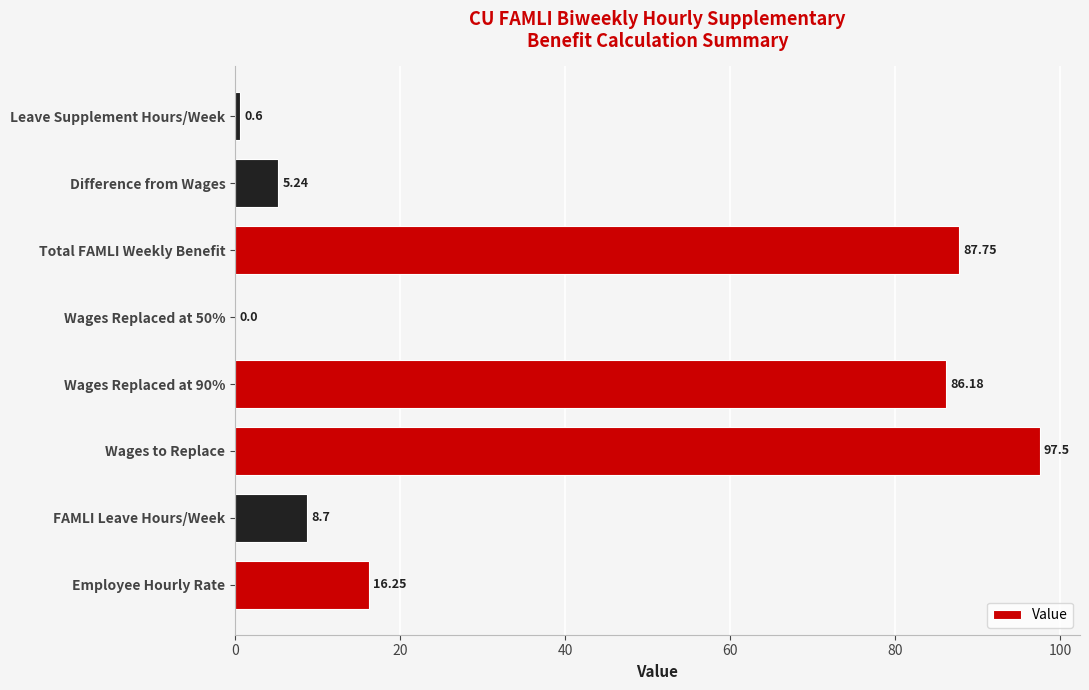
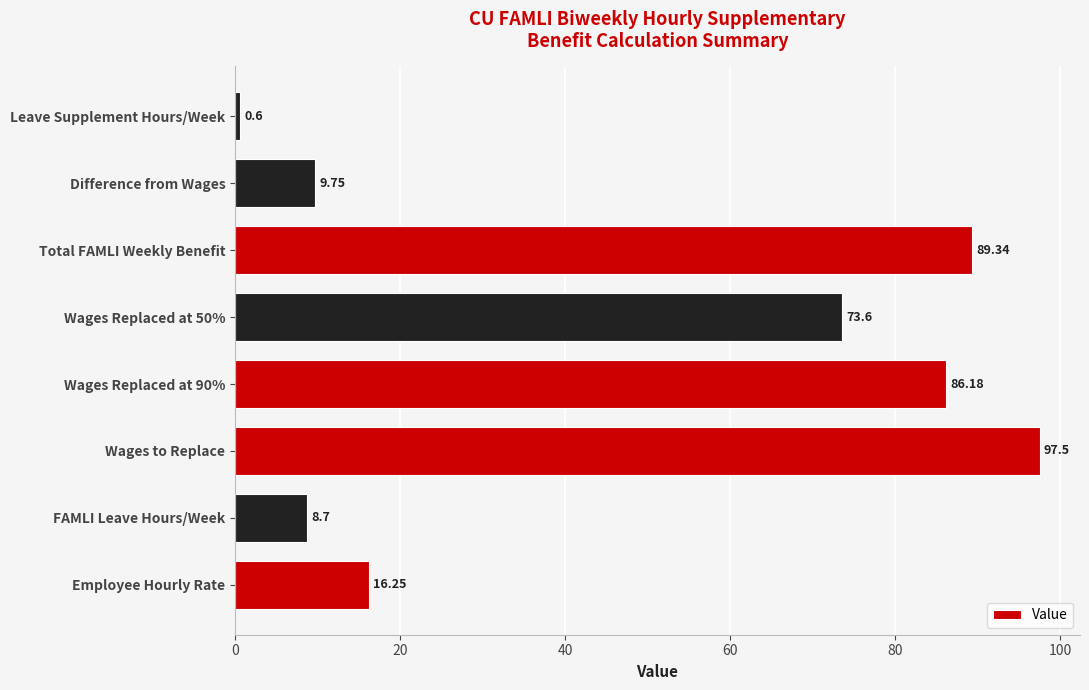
  {
    "Leave Supplement Hours/Week": 0.6,
-   "Difference from Wages": 5.24,
-   "Total FAMLI Weekly Benefit": 87.75,
-   "Wages Replaced at 50%": 0.0,
+   "Difference from Wages": 9.75,
+   "Total FAMLI Weekly Benefit": 89.34,
+   "Wages Replaced at 50%": 73.6,
    "Wages Replaced at 90%": 86.18,
    "Wages to Replace": 97.5,
    "FAMLI Leave Hours/Week": 8.7,
    "Employee Hourly Rate": 16.25
  }
